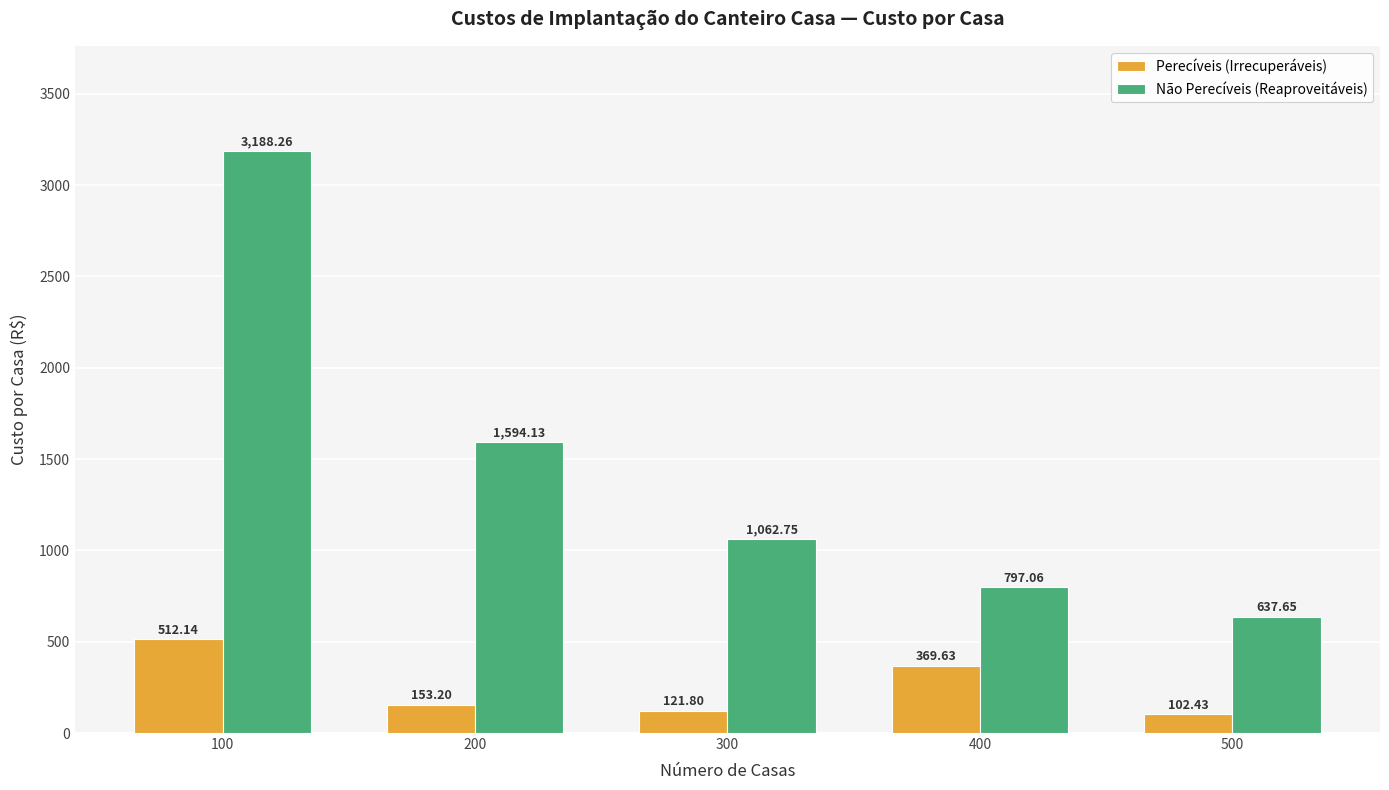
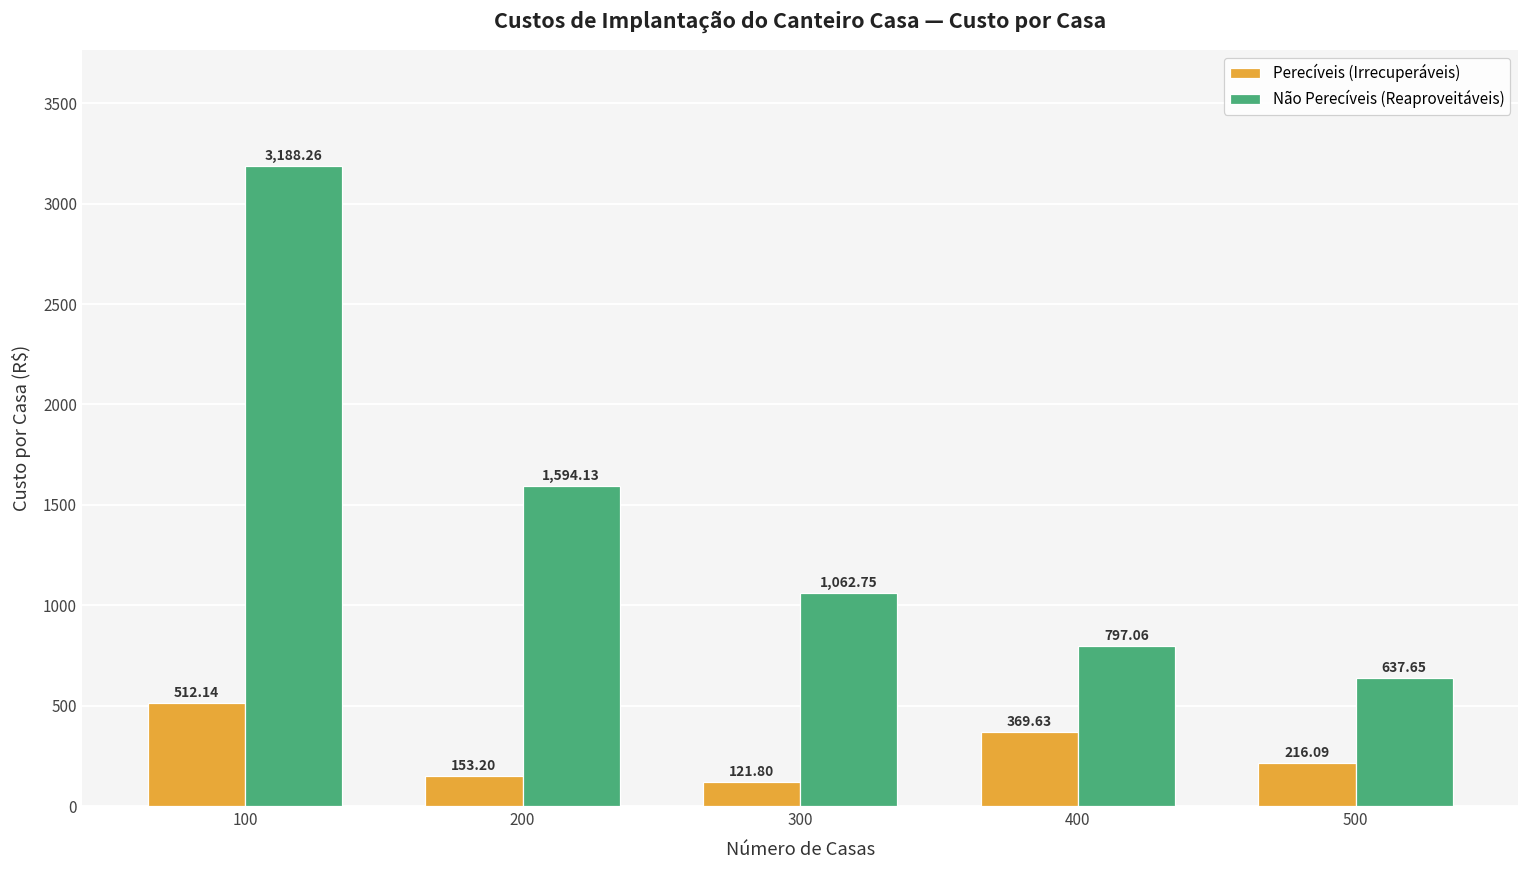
  {
    "Perecíveis (Irrecuperáveis)": {
      "100": "512.14",
      "200": "153.20",
      "300": "121.80",
      "400": "369.63",
-     "500": "102.43"
+     "500": "216.09"
    },
    "Não Perecíveis (Reaproveitáveis)": {
      "100": "3,188.26",
      "200": "1,594.13",
      "300": "1,062.75",
      "400": "797.06",
      "500": "637.65"
    }
  }
